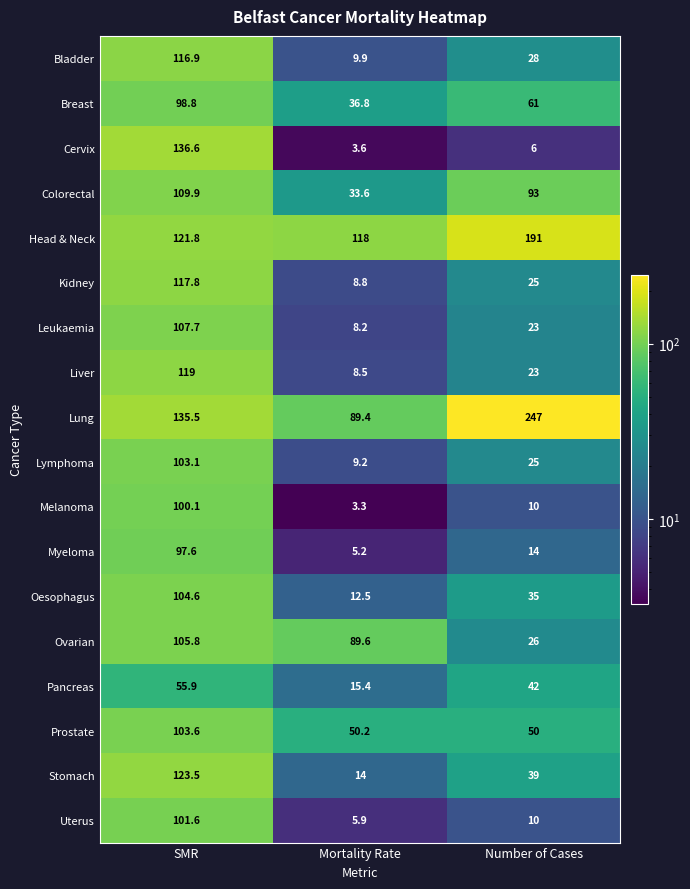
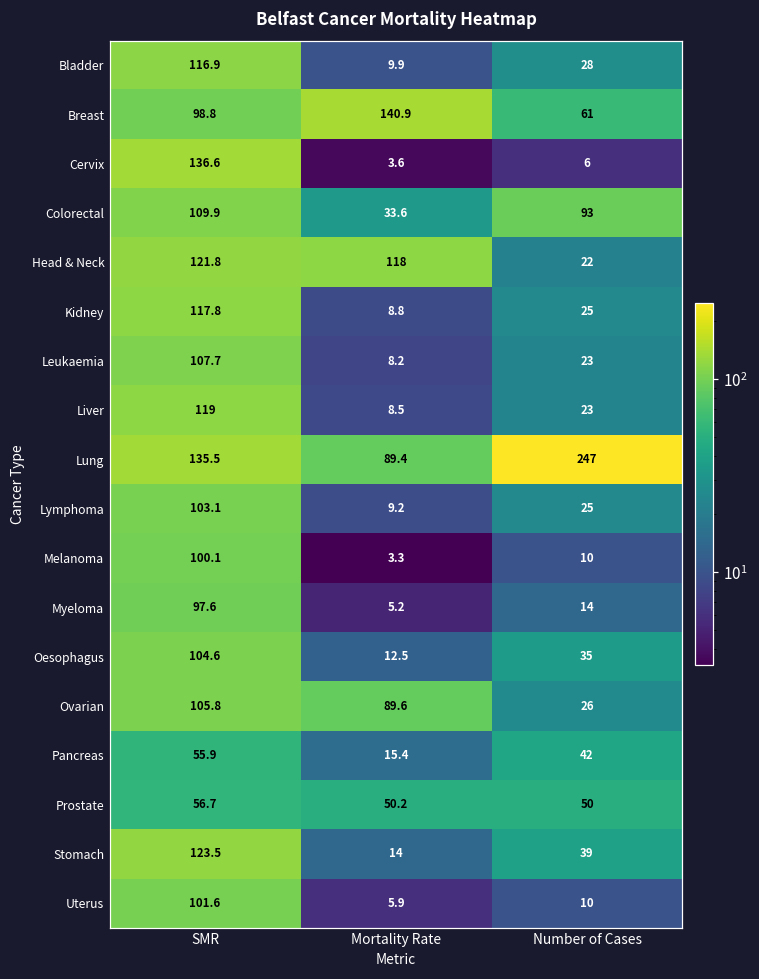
  {
    "Bladder": {
      "SMR": 116.9,
      "Mortality Rate": 9.9,
      "Number of Cases": 28
    },
    "Breast": {
      "SMR": 98.8,
-     "Mortality Rate": 36.8,
+     "Mortality Rate": 140.9,
      "Number of Cases": 61
    },
    "Cervix": {
      "SMR": 136.6,
      "Mortality Rate": 3.6,
      "Number of Cases": 6
    },
    "Colorectal": {
      "SMR": 109.9,
      "Mortality Rate": 33.6,
      "Number of Cases": 93
    },
    "Head & Neck": {
      "SMR": 121.8,
      "Mortality Rate": 118,
-     "Number of Cases": 191
+     "Number of Cases": 22
    },
    "Kidney": {
      "SMR": 117.8,
      "Mortality Rate": 8.8,
      "Number of Cases": 25
    },
    "Leukaemia": {
      "SMR": 107.7,
      "Mortality Rate": 8.2,
      "Number of Cases": 23
    },
    "Liver": {
      "SMR": 119,
      "Mortality Rate": 8.5,
      "Number of Cases": 23
    },
    "Lung": {
      "SMR": 135.5,
      "Mortality Rate": 89.4,
      "Number of Cases": 247
    },
    "Lymphoma": {
      "SMR": 103.1,
      "Mortality Rate": 9.2,
      "Number of Cases": 25
    },
    "Melanoma": {
      "SMR": 100.1,
      "Mortality Rate": 3.3,
      "Number of Cases": 10
    },
    "Myeloma": {
      "SMR": 97.6,
      "Mortality Rate": 5.2,
      "Number of Cases": 14
    },
    "Oesophagus": {
      "SMR": 104.6,
      "Mortality Rate": 12.5,
      "Number of Cases": 35
    },
    "Ovarian": {
      "SMR": 105.8,
      "Mortality Rate": 89.6,
      "Number of Cases": 26
    },
    "Pancreas": {
      "SMR": 55.9,
      "Mortality Rate": 15.4,
      "Number of Cases": 42
    },
    "Prostate": {
-     "SMR": 103.6,
+     "SMR": 56.7,
      "Mortality Rate": 50.2,
      "Number of Cases": 50
    },
    "Stomach": {
      "SMR": 123.5,
      "Mortality Rate": 14,
      "Number of Cases": 39
    },
    "Uterus": {
      "SMR": 101.6,
      "Mortality Rate": 5.9,
      "Number of Cases": 10
    }
  }
